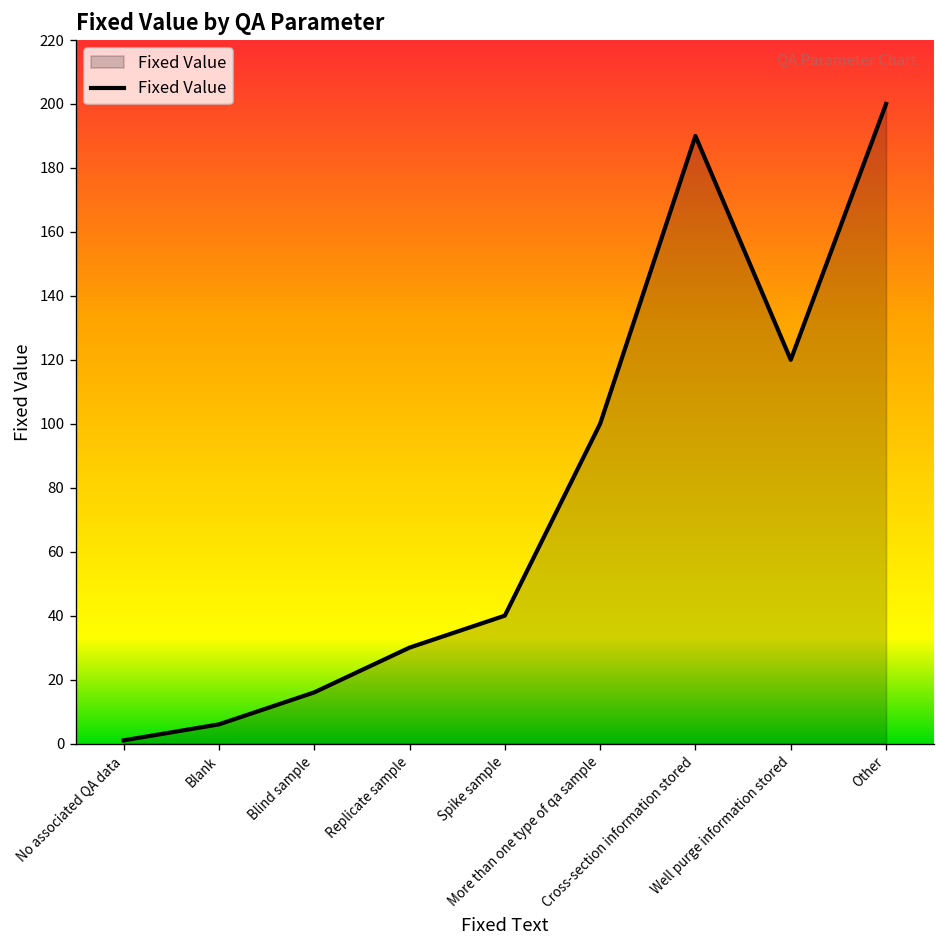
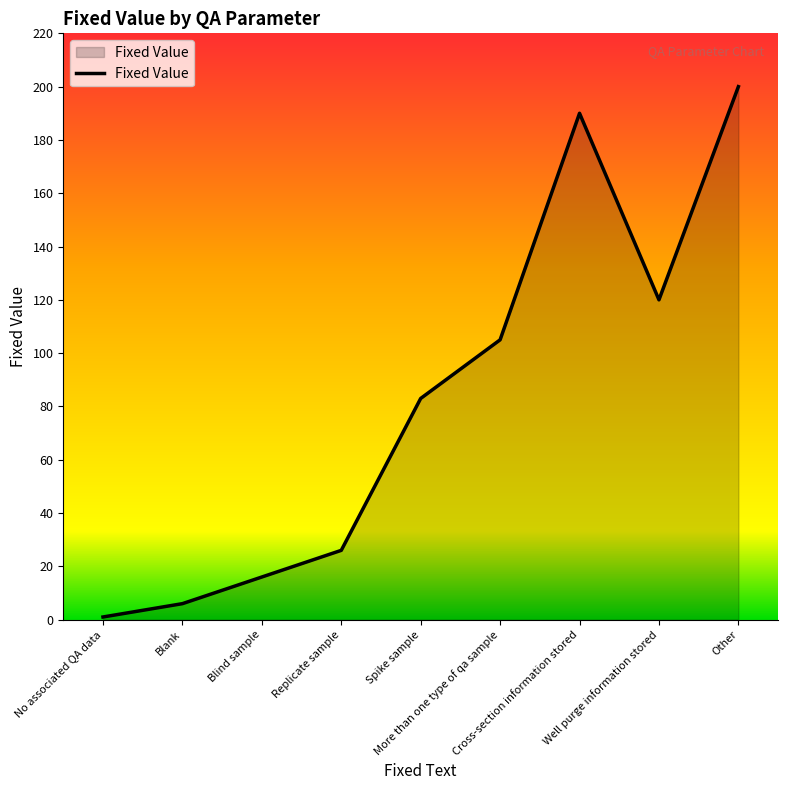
  {
    "No associated QA data": 1,
    "Blank": 6,
    "Blind sample": 16,
-   "Replicate sample": 30,
-   "Spike sample": 40,
-   "More than one type of qa sample": 100,
+   "Replicate sample": 26,
+   "Spike sample": 83,
+   "More than one type of qa sample": 105,
    "Cross-section information stored": 190,
    "Well purge information stored": 120,
    "Other": 200
  }
